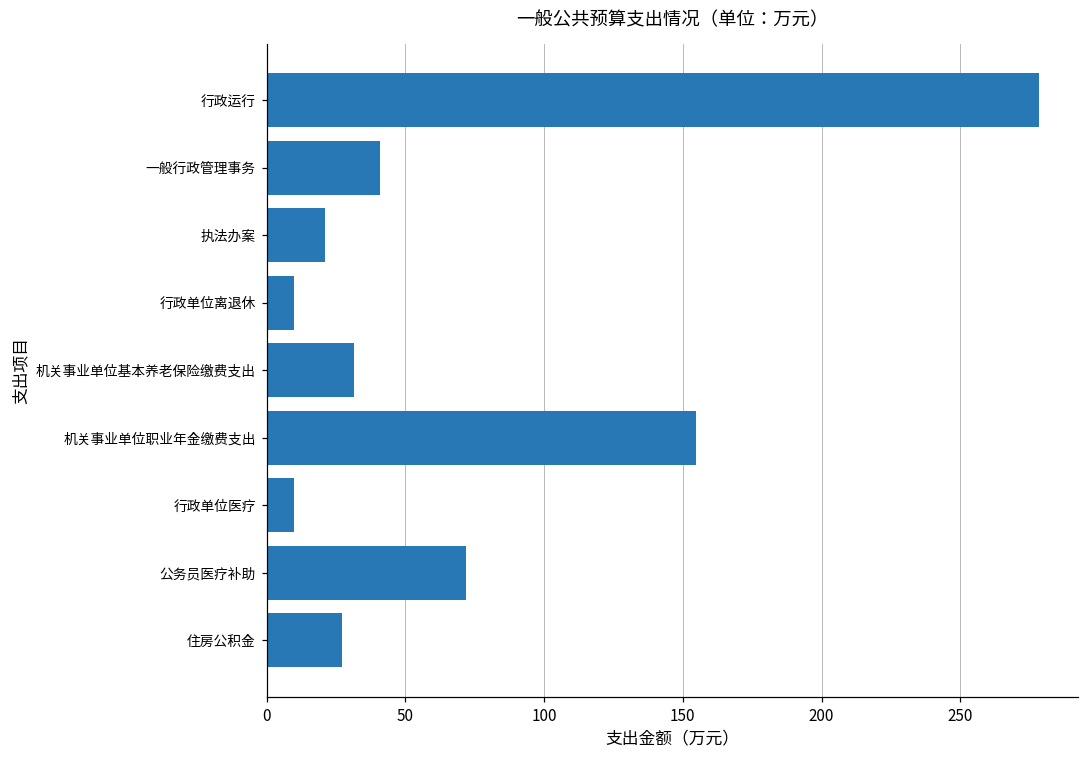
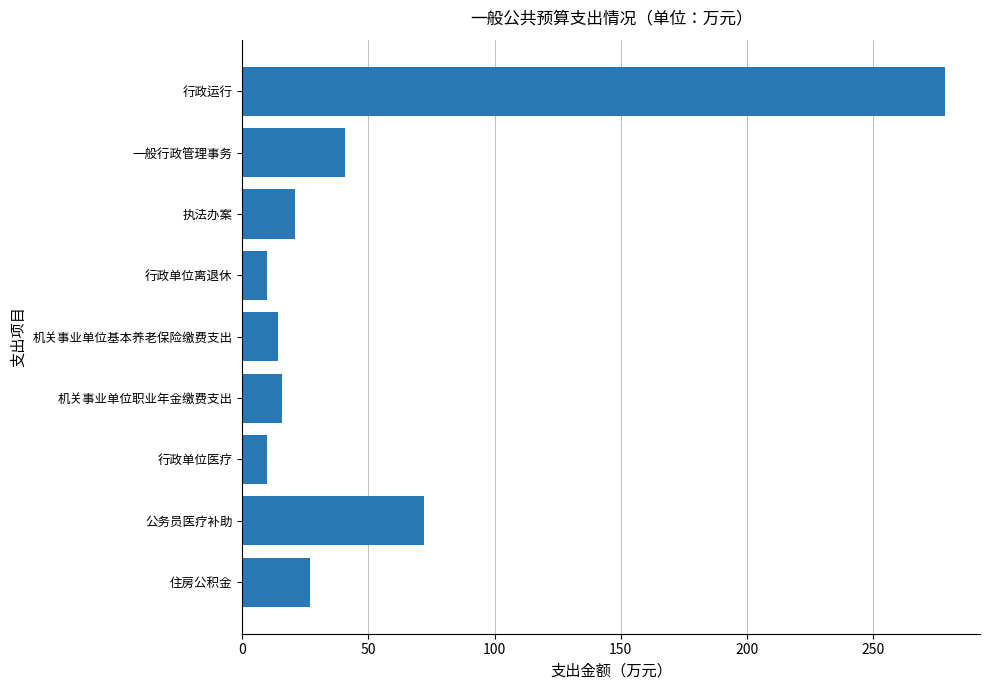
  {
    "行政运行": 278,
    "一般行政管理事务": 41,
    "执法办案": 21,
    "行政单位离退休": 10,
-   "机关事业单位基本养老保险缴费支出": 32,
-   "机关事业单位职业年金缴费支出": 155,
+   "机关事业单位基本养老保险缴费支出": 14,
+   "机关事业单位职业年金缴费支出": 16,
    "行政单位医疗": 10,
    "公务员医疗补助": 72,
    "住房公积金": 27
  }
